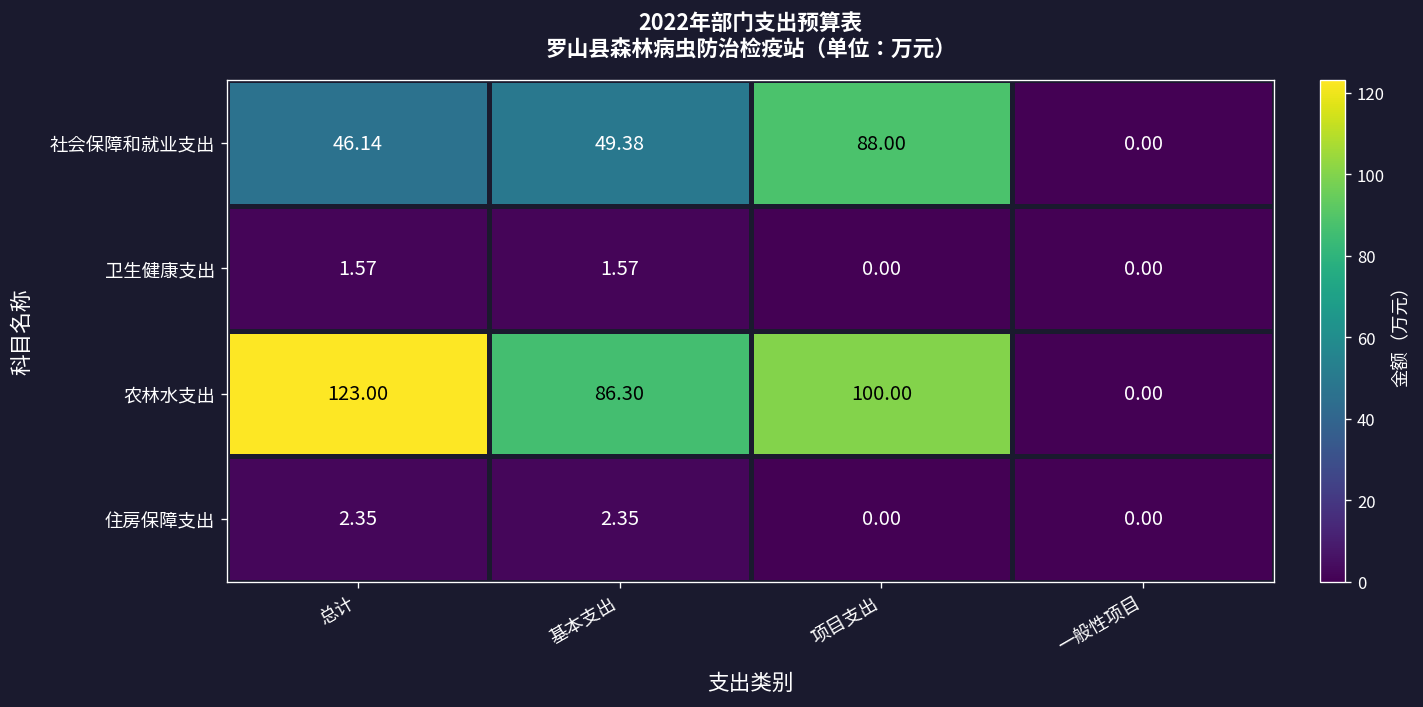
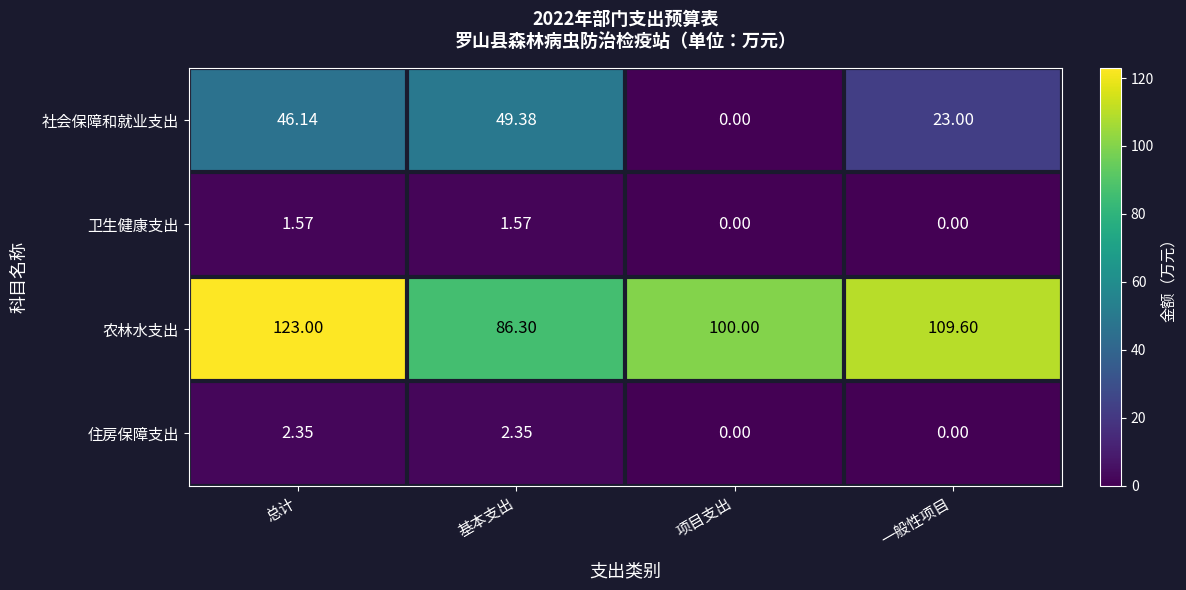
  {
    "社会保障和就业支出": {
      "总计": 46.14,
      "基本支出": 49.38,
-     "项目支出": 88.00,
-     "一般性项目": 0.00
+     "项目支出": 0.00,
+     "一般性项目": 23.00
    },
    "卫生健康支出": {
      "总计": 1.57,
      "基本支出": 1.57,
      "项目支出": 0.00,
      "一般性项目": 0.00
    },
    "农林水支出": {
      "总计": 123.00,
      "基本支出": 86.30,
      "项目支出": 100.00,
-     "一般性项目": 0.00
+     "一般性项目": 109.60
    },
    "住房保障支出": {
      "总计": 2.35,
      "基本支出": 2.35,
      "项目支出": 0.00,
      "一般性项目": 0.00
    }
  }
